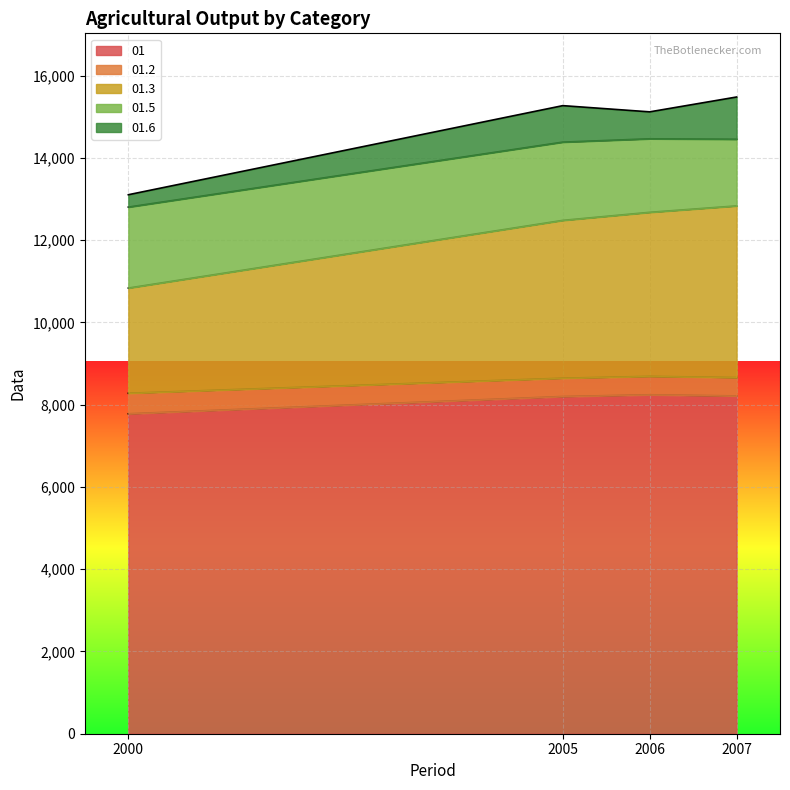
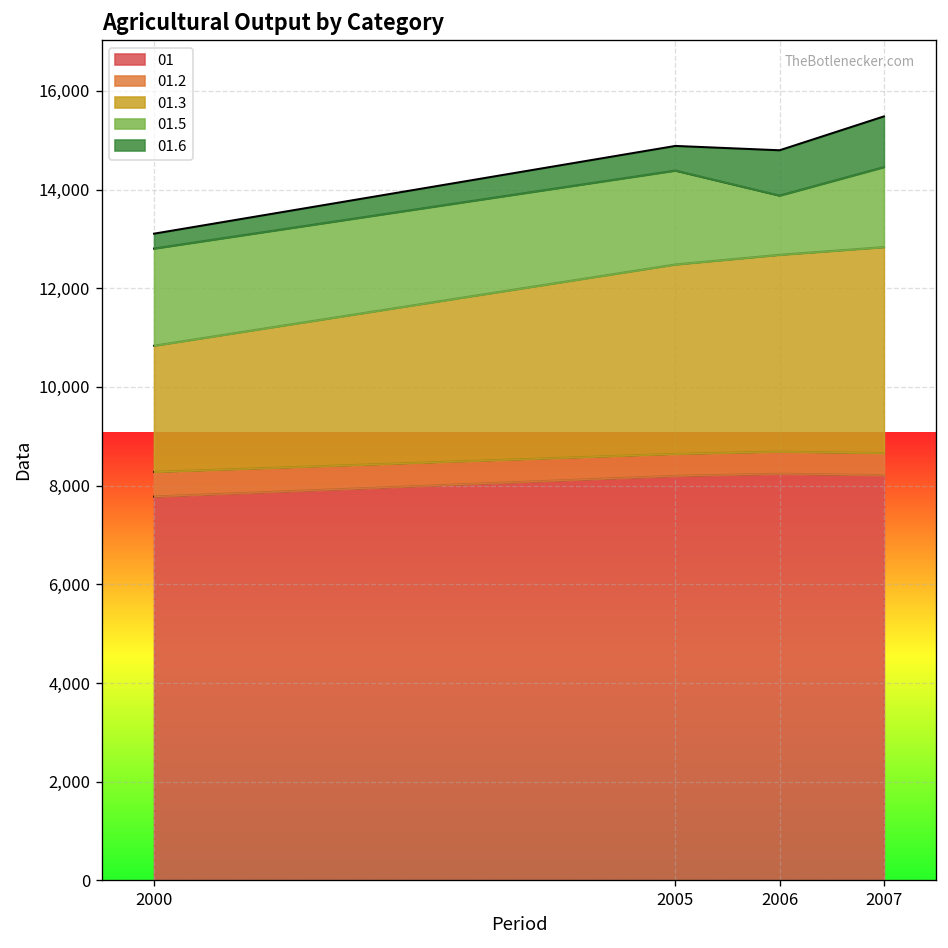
  {
    "01.5": {
      "2000": "2,000",
      "2005": "1,900",
-     "2006": "1,800",
+     "2006": "1,200",
      "2007": "1,600"
    },
    "01.6": {
      "2000": "300",
-     "2005": "900",
-     "2006": "700",
+     "2005": "500",
+     "2006": "900",
      "2007": "1,000"
    }
  }
